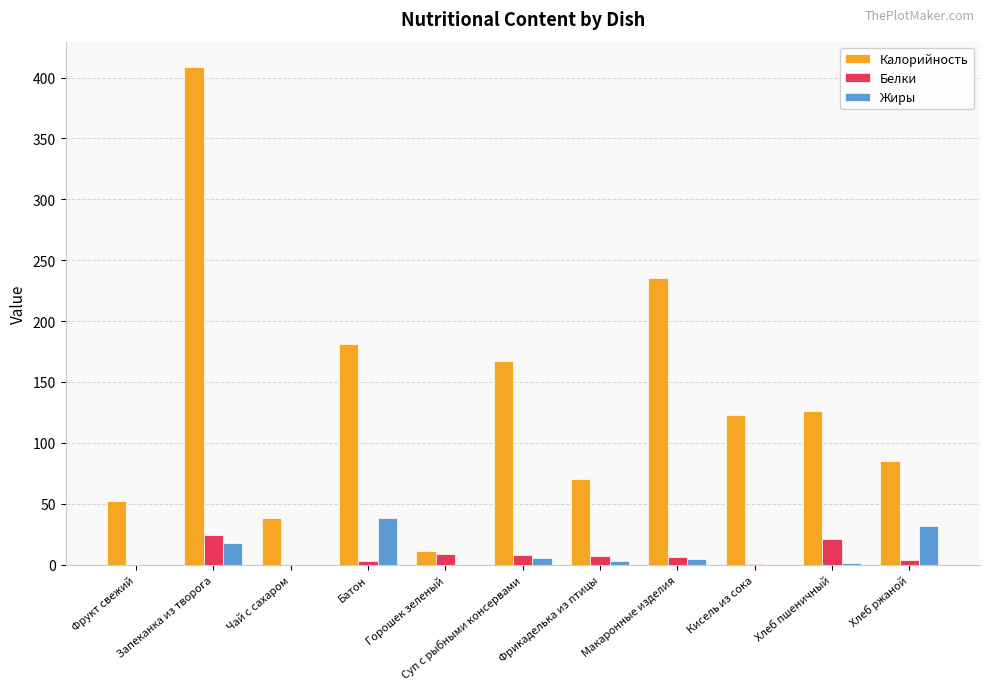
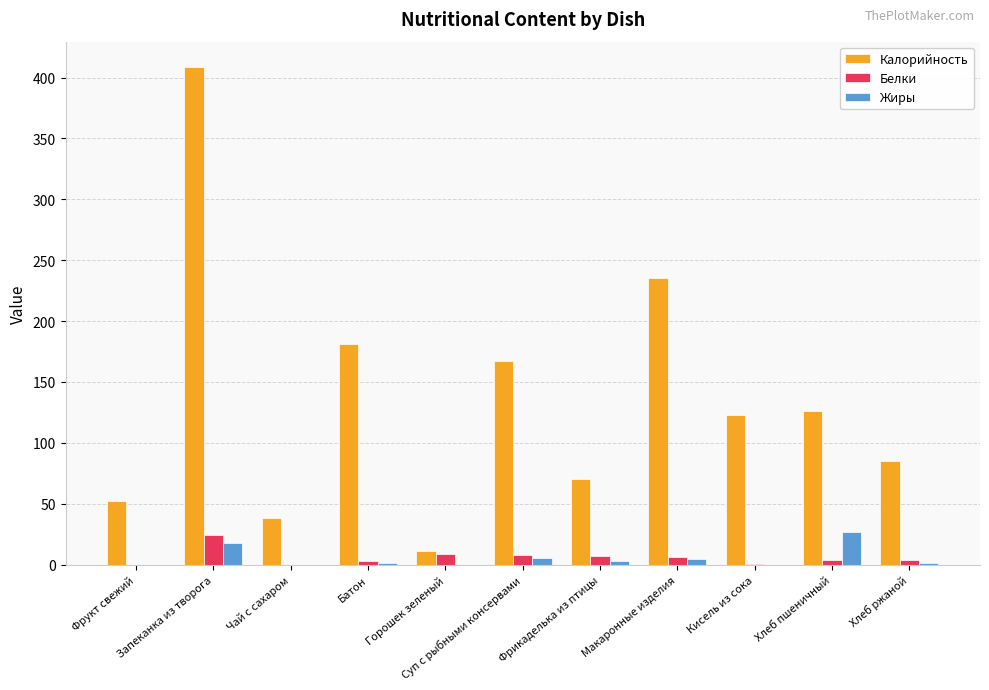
  {
    "Калорийность": {
      "Фрукт свежий": 52,
      "Запеканка из творога": 409,
      "Чай с сахаром": 38,
      "Батон": 181,
      "Горошек зеленый": 11,
      "Суп с рыбными консервами": 167,
      "Фрикаделька из птицы": 70,
      "Макаронные изделия": 235,
      "Кисель из сока": 123,
      "Хлеб пшеничный": 126,
      "Хлеб ржаной": 85
    },
    "Белки": {
      "Фрукт свежий": 0,
      "Запеканка из творога": 24,
      "Чай с сахаром": 0,
      "Батон": 3,
      "Горошек зеленый": 9,
      "Суп с рыбными консервами": 8,
      "Фрикаделька из птицы": 7,
      "Макаронные изделия": 6,
-     "Хлеб пшеничный": 21,
+     "Хлеб пшеничный": 4,
      "Хлеб ржаной": 4
    },
    "Жиры": {
      "Фрукт свежий": 0,
      "Запеканка из творога": 18,
      "Чай с сахаром": 0,
-     "Батон": 38,
+     "Батон": 1,
      "Горошек зеленый": 0,
      "Суп с рыбными консервами": 5,
      "Фрикаделька из птицы": 3,
      "Макаронные изделия": 4,
      "Кисель из сока": 0,
-     "Хлеб пшеничный": 2,
-     "Хлеб ржаной": 32
+     "Хлеб пшеничный": 27,
+     "Хлеб ржаной": 2
    }
  }
